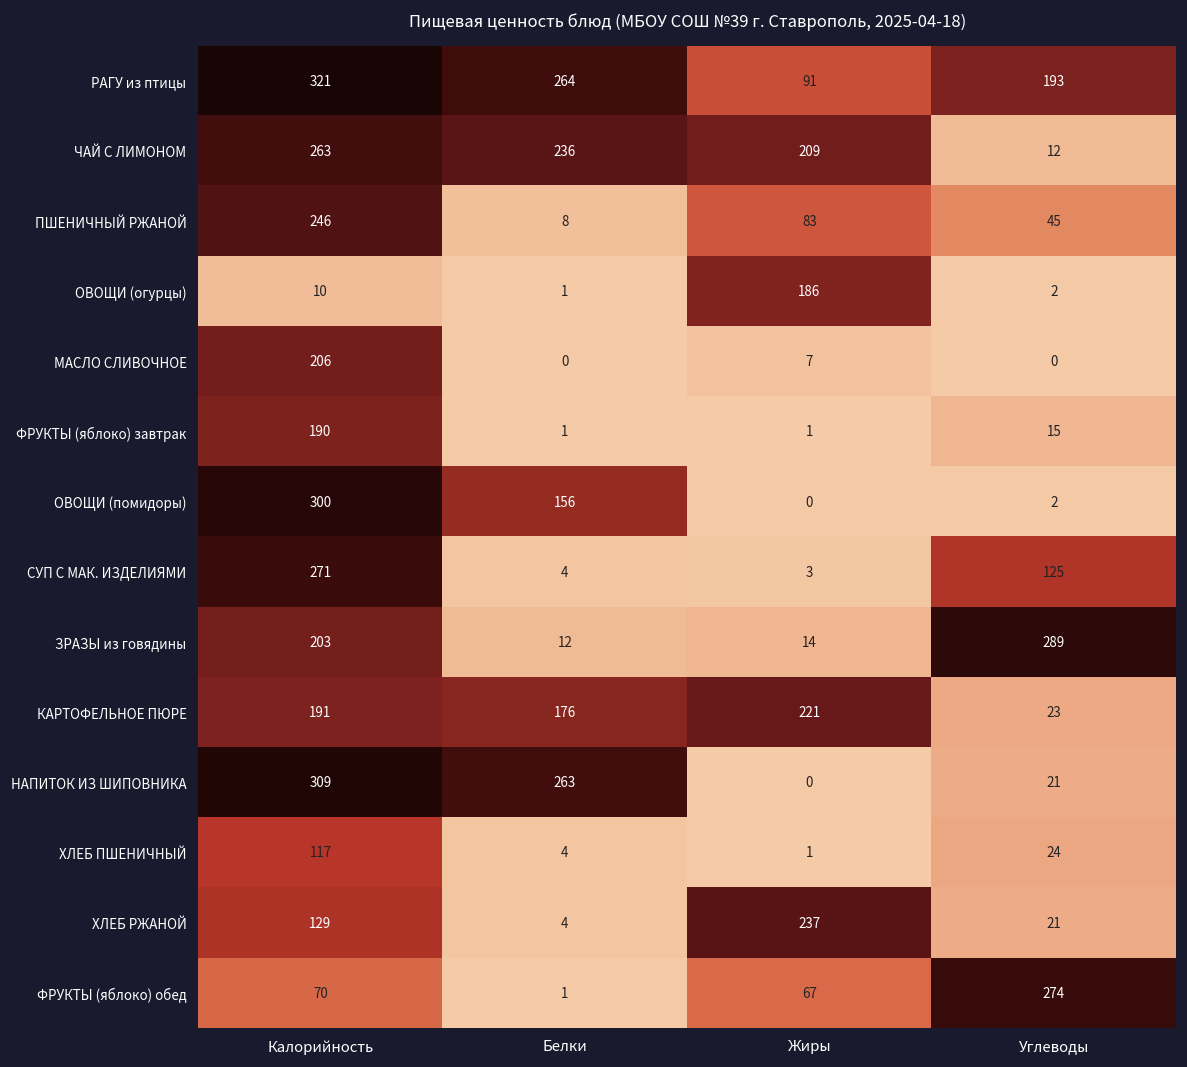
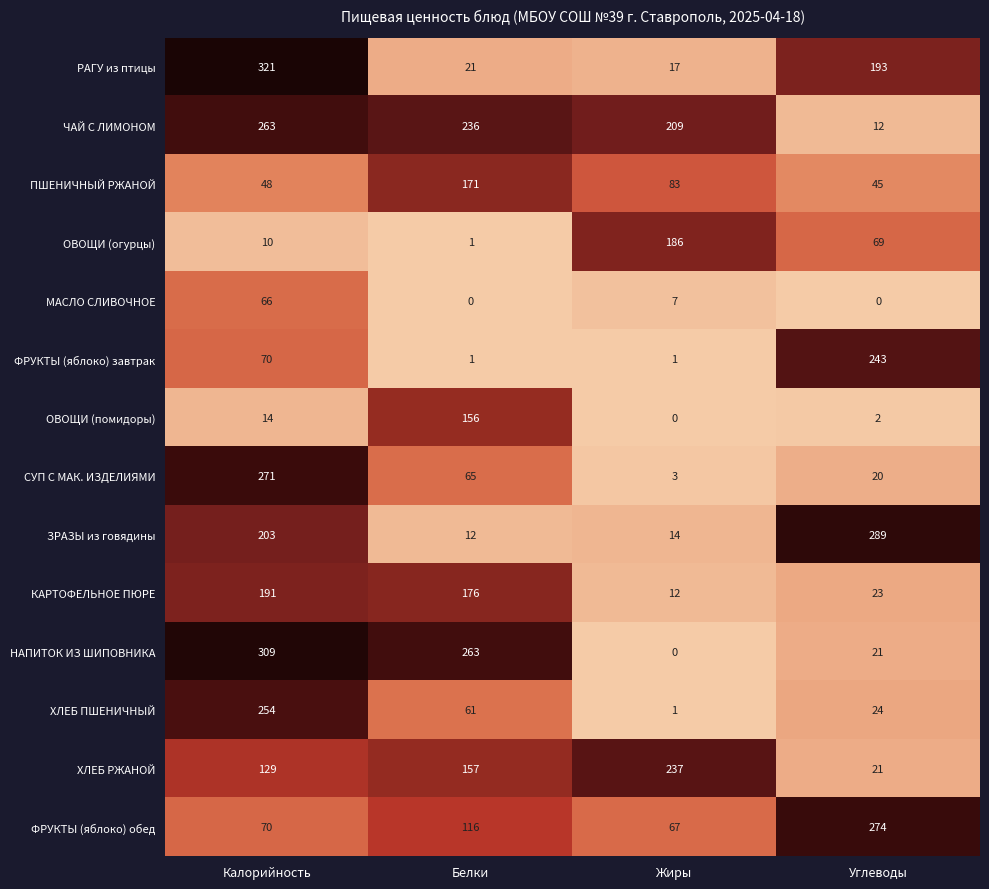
  {
    "РАГУ из птицы": {
      "Калорийность": 321,
-     "Белки": 264,
-     "Жиры": 91,
+     "Белки": 21,
+     "Жиры": 17,
      "Углеводы": 193
    },
    "ЧАЙ С ЛИМОНОМ": {
      "Калорийность": 263,
      "Белки": 236,
      "Жиры": 209,
      "Углеводы": 12
    },
    "ПШЕНИЧНЫЙ РЖАНОЙ": {
-     "Калорийность": 246,
-     "Белки": 8,
+     "Калорийность": 48,
+     "Белки": 171,
      "Жиры": 83,
      "Углеводы": 45
    },
    "ОВОЩИ (огурцы)": {
      "Калорийность": 10,
      "Белки": 1,
      "Жиры": 186,
-     "Углеводы": 2
+     "Углеводы": 69
    },
    "МАСЛО СЛИВОЧНОЕ": {
-     "Калорийность": 206,
+     "Калорийность": 66,
      "Белки": 0,
      "Жиры": 7,
      "Углеводы": 0
    },
    "ФРУКТЫ (яблоко) завтрак": {
-     "Калорийность": 190,
+     "Калорийность": 70,
      "Белки": 1,
      "Жиры": 1,
-     "Углеводы": 15
+     "Углеводы": 243
    },
    "ОВОЩИ (помидоры)": {
-     "Калорийность": 300,
+     "Калорийность": 14,
      "Белки": 156,
      "Жиры": 0,
      "Углеводы": 2
    },
    "СУП С МАК. ИЗДЕЛИЯМИ": {
      "Калорийность": 271,
-     "Белки": 4,
+     "Белки": 65,
      "Жиры": 3,
-     "Углеводы": 125
+     "Углеводы": 20
    },
    "ЗРАЗЫ из говядины": {
      "Калорийность": 203,
      "Белки": 12,
      "Жиры": 14,
      "Углеводы": 289
    },
    "КАРТОФЕЛЬНОЕ ПЮРЕ": {
      "Калорийность": 191,
      "Белки": 176,
-     "Жиры": 221,
+     "Жиры": 12,
      "Углеводы": 23
    },
    "НАПИТОК ИЗ ШИПОВНИКА": {
      "Калорийность": 309,
      "Белки": 263,
      "Жиры": 0,
      "Углеводы": 21
    },
    "ХЛЕБ ПШЕНИЧНЫЙ": {
-     "Калорийность": 117,
-     "Белки": 4,
+     "Калорийность": 254,
+     "Белки": 61,
      "Жиры": 1,
      "Углеводы": 24
    },
    "ХЛЕБ РЖАНОЙ": {
      "Калорийность": 129,
-     "Белки": 4,
+     "Белки": 157,
      "Жиры": 237,
      "Углеводы": 21
    },
    "ФРУКТЫ (яблоко) обед": {
      "Калорийность": 70,
-     "Белки": 1,
+     "Белки": 116,
      "Жиры": 67,
      "Углеводы": 274
    }
  }
